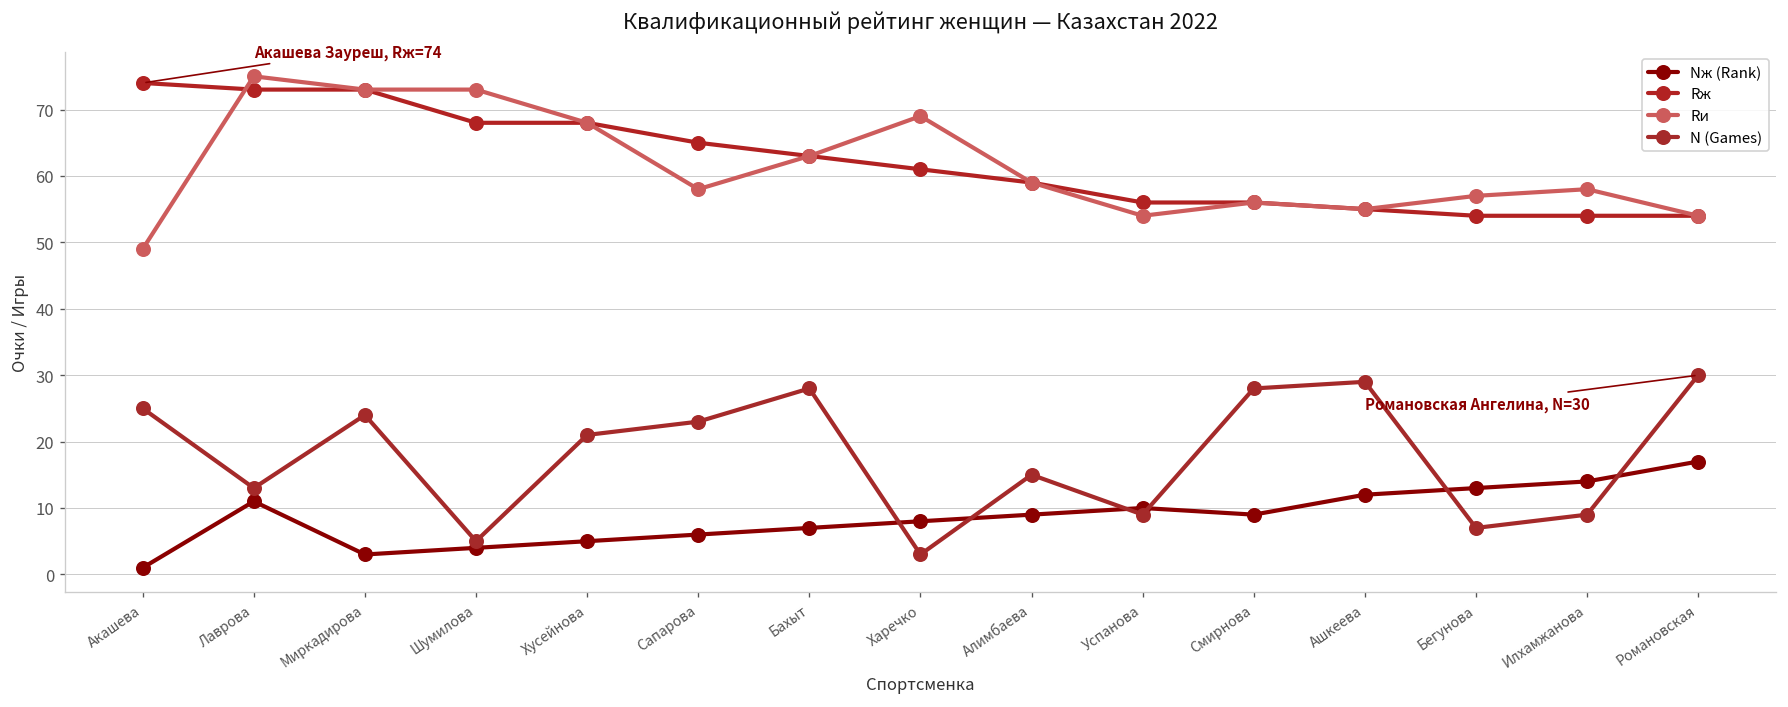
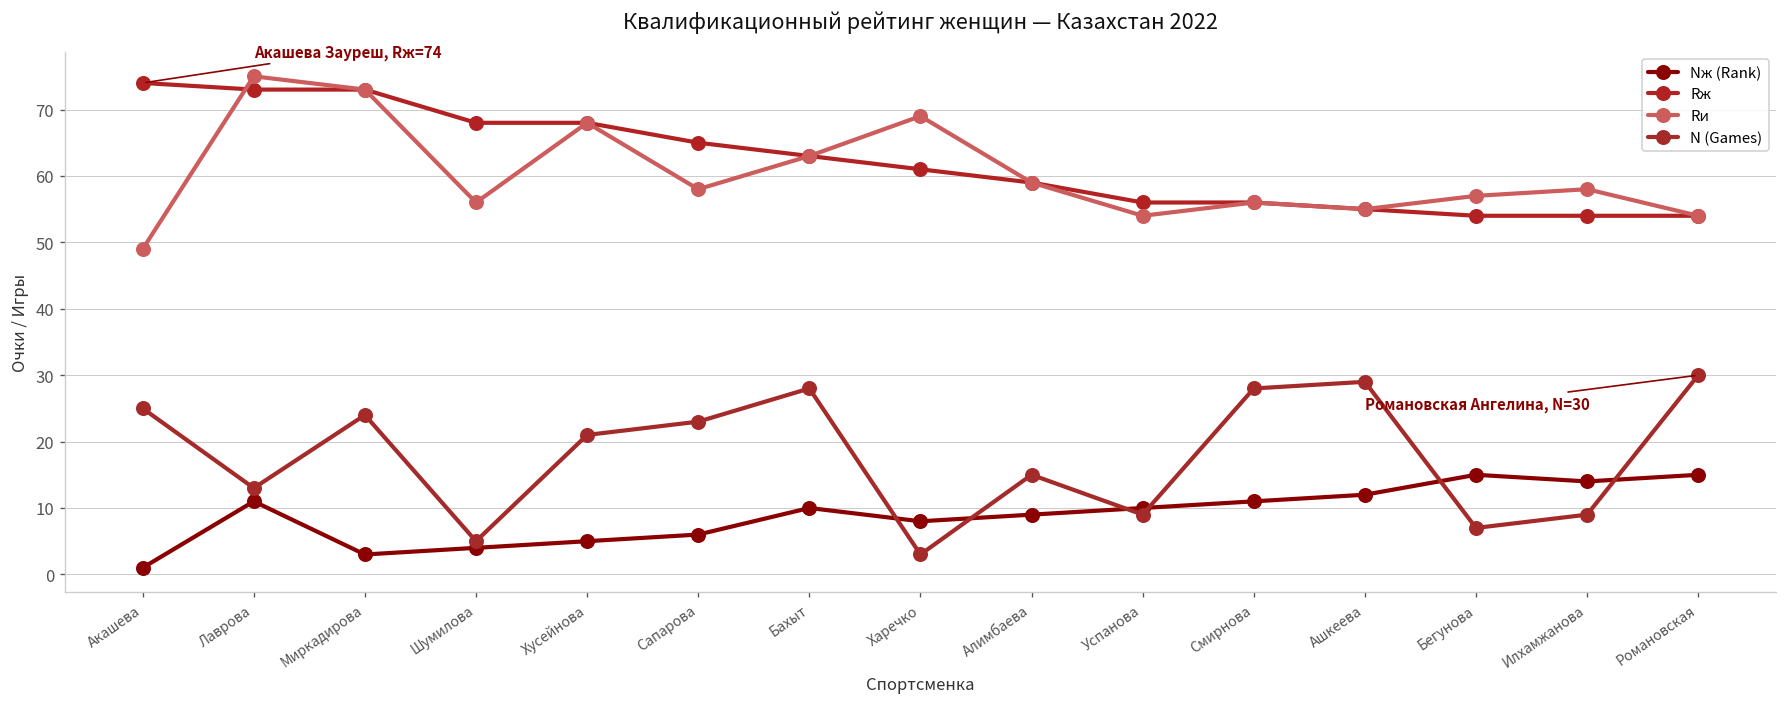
  {
    "Nж (Rank)": {
      "Акашева": 1,
      "Лаврова": 11,
      "Миркадирова": 3,
      "Шумилова": 4,
      "Хусейнова": 5,
      "Сапарова": 6,
-     "Бахыт": 7,
+     "Бахыт": 10,
      "Харечко": 8,
      "Алимбаева": 9,
      "Успанова": 10,
-     "Смирнова": 9,
+     "Смирнова": 11,
      "Ашкеева": 12,
-     "Бегунова": 13,
+     "Бегунова": 15,
      "Илхамжанова": 14,
-     "Романовская": 17
+     "Романовская": 15
    },
    "Rи": {
      "Акашева": 49,
-     "Шумилова": 73,
+     "Шумилова": 56,
      "Сапарова": 58,
      "Харечко": 69,
      "Успанова": 54,
      "Бегунова": 57,
      "Илхамжанова": 58
    }
  }
